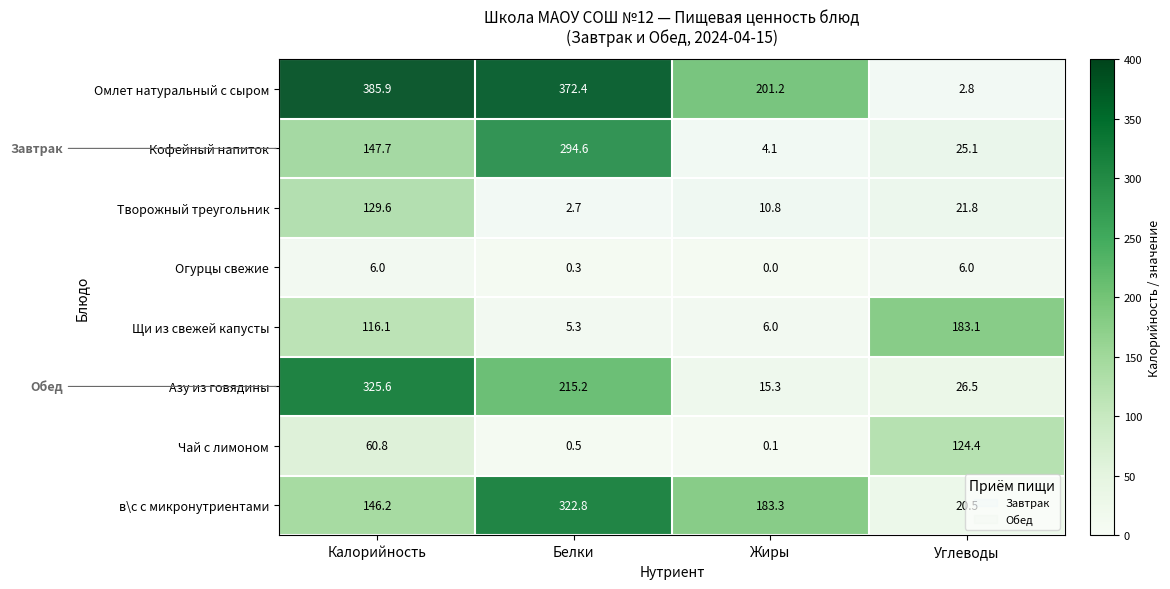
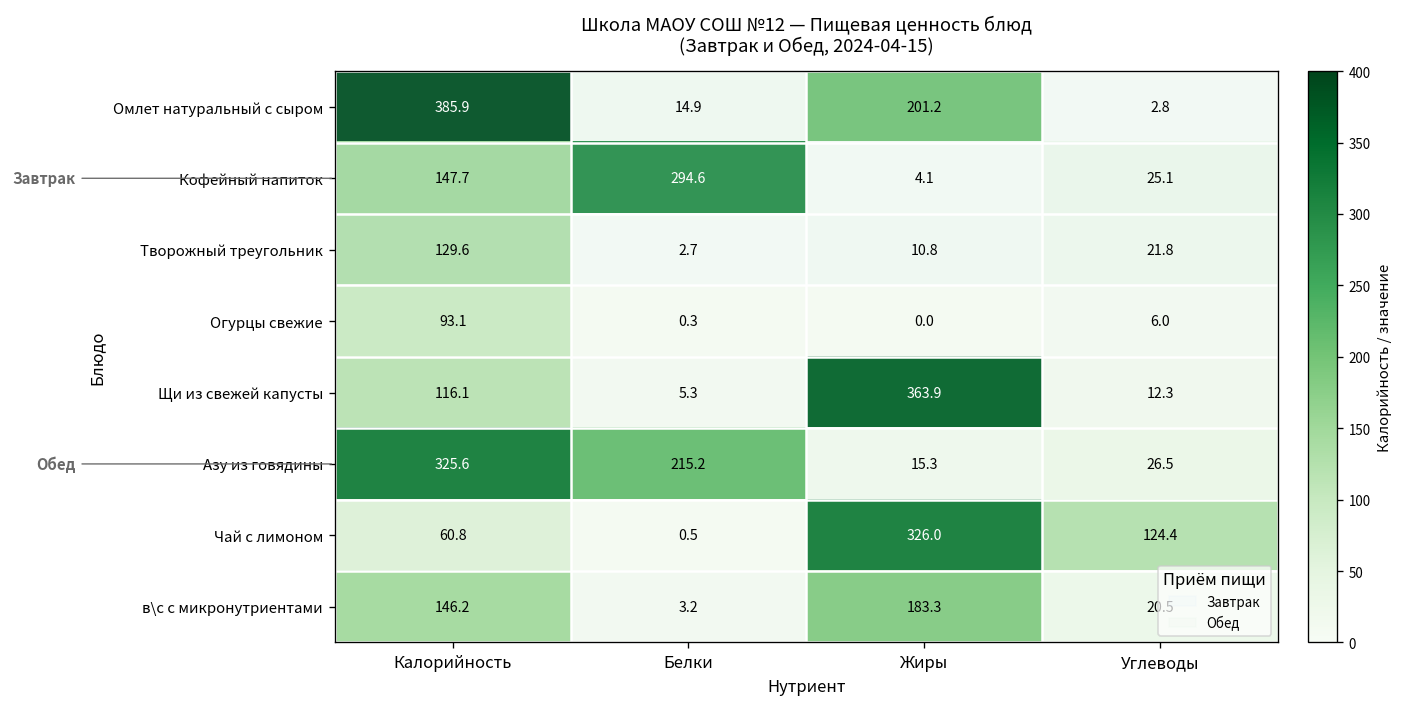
  {
    "Омлет натуральный с сыром": {
      "Калорийность": 385.9,
-     "Белки": 372.4,
+     "Белки": 14.9,
      "Жиры": 201.2,
      "Углеводы": 2.8
    },
    "Кофейный напиток": {
      "Калорийность": 147.7,
      "Белки": 294.6,
      "Жиры": 4.1,
      "Углеводы": 25.1
    },
    "Творожный треугольник": {
      "Калорийность": 129.6,
      "Белки": 2.7,
      "Жиры": 10.8,
      "Углеводы": 21.8
    },
    "Огурцы свежие": {
-     "Калорийность": 6.0,
+     "Калорийность": 93.1,
      "Белки": 0.3,
      "Жиры": 0.0,
      "Углеводы": 6.0
    },
    "Щи из свежей капусты": {
      "Калорийность": 116.1,
      "Белки": 5.3,
-     "Жиры": 6.0,
-     "Углеводы": 183.1
+     "Жиры": 363.9,
+     "Углеводы": 12.3
    },
    "Азу из говядины": {
      "Калорийность": 325.6,
      "Белки": 215.2,
      "Жиры": 15.3,
      "Углеводы": 26.5
    },
    "Чай с лимоном": {
      "Калорийность": 60.8,
      "Белки": 0.5,
-     "Жиры": 0.1,
+     "Жиры": 326.0,
      "Углеводы": 124.4
    },
    "в\\с с микронутриентами": {
      "Калорийность": 146.2,
-     "Белки": 322.8,
+     "Белки": 3.2,
      "Жиры": 183.3
    }
  }
